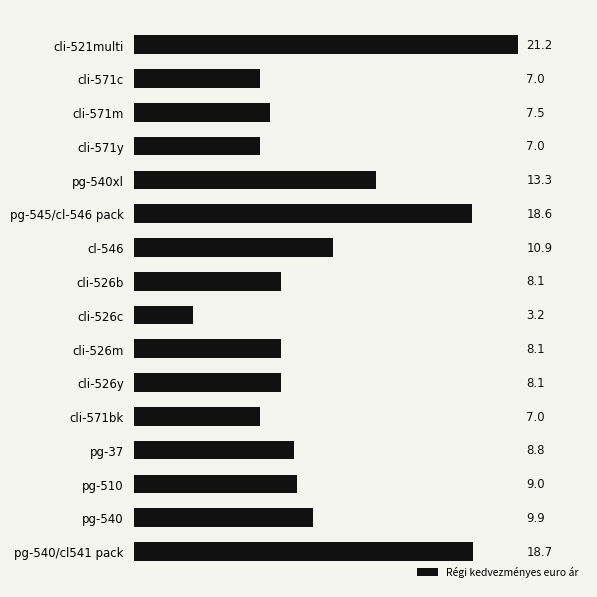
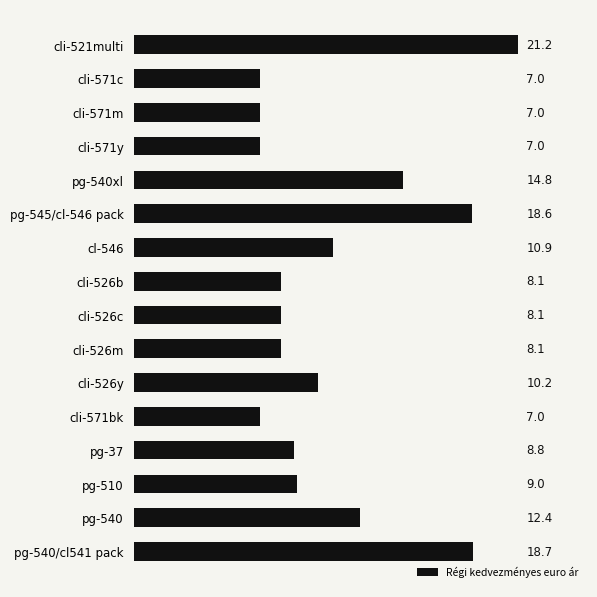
  {
    "cli-521multi": 21.2,
-   "cli-571m": 7.5,
-   "pg-540xl": 13.3,
-   "cli-526c": 3.2,
-   "cli-526y": 8.1,
-   "pg-540": 9.9
+   "cli-571m": 7.0,
+   "pg-540xl": 14.8,
+   "cli-526c": 8.1,
+   "cli-526y": 10.2,
+   "pg-540": 12.4
  }
